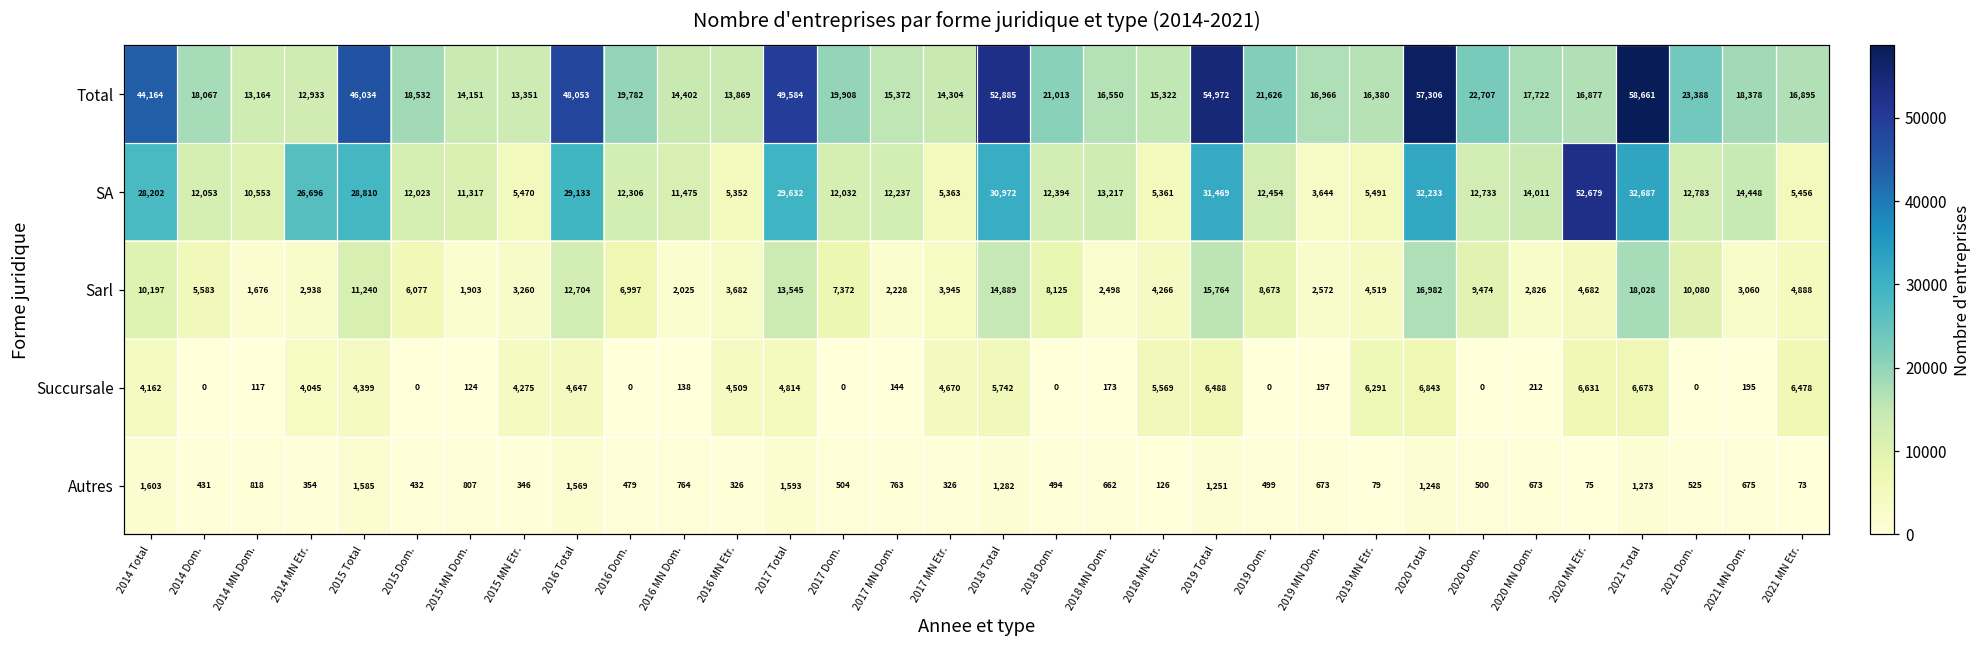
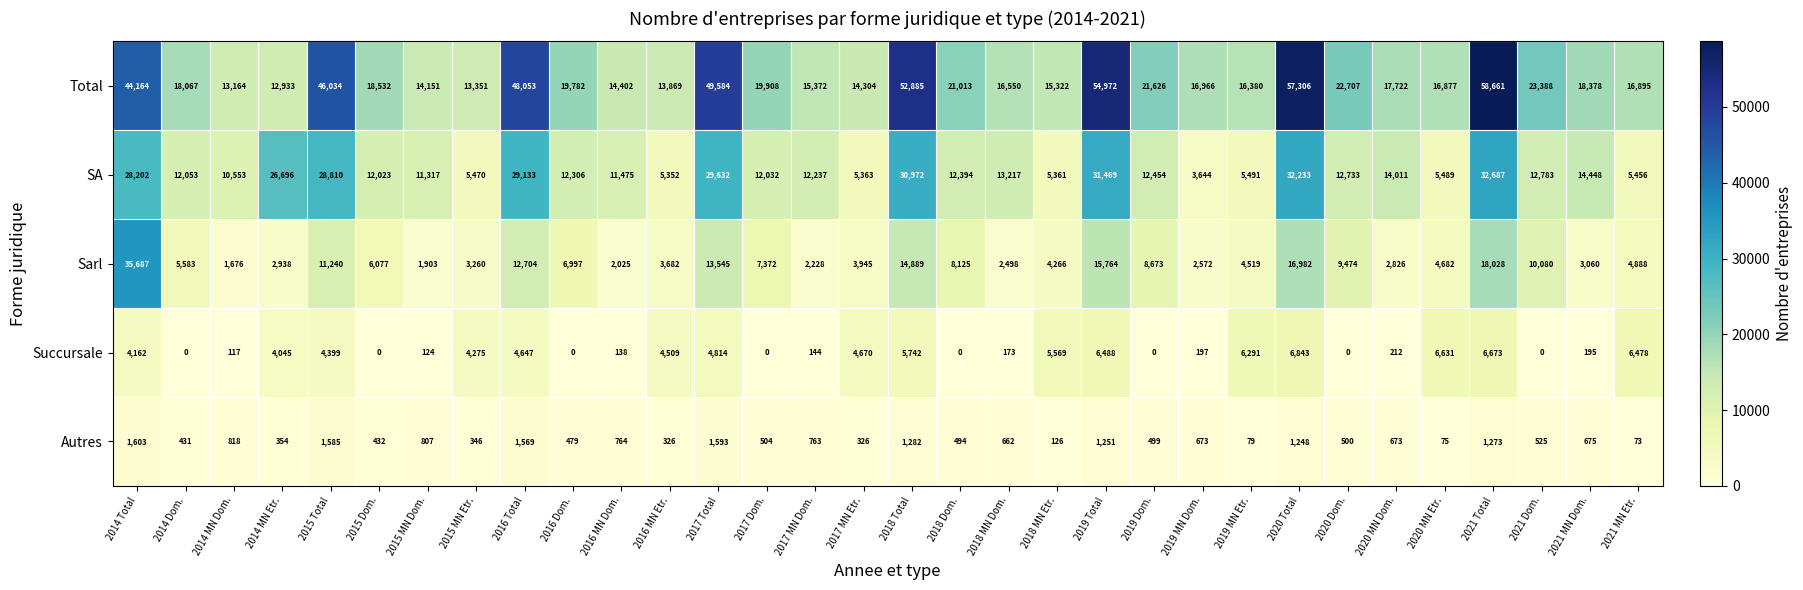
  {
    "Total": {
      "2014 Total": "44,164",
      "2014 Dom.": "18,067",
      "2014 MN Dom.": "13,164",
      "2014 MN Etr.": "12,933",
      "2015 Total": "46,034",
      "2015 Dom.": "18,532",
      "2015 MN Dom.": "14,151",
      "2015 MN Etr.": "13,351",
      "2016 Total": "48,053",
      "2016 Dom.": "19,782",
      "2016 MN Dom.": "14,402",
      "2016 MN Etr.": "13,869",
      "2017 Total": "49,584",
      "2017 Dom.": "19,908",
      "2017 MN Dom.": "15,372",
      "2017 MN Etr.": "14,304",
      "2018 Total": "52,885",
      "2018 Dom.": "21,013",
      "2018 MN Dom.": "16,550",
      "2018 MN Etr.": "15,322",
      "2019 Total": "54,972",
      "2019 Dom.": "21,626",
      "2019 MN Dom.": "16,966",
      "2019 MN Etr.": "16,380",
      "2020 Total": "57,306",
      "2020 Dom.": "22,707",
      "2020 MN Dom.": "17,722",
      "2020 MN Etr.": "16,877",
      "2021 Total": "58,661",
      "2021 Dom.": "23,388",
      "2021 MN Dom.": "18,378",
      "2021 MN Etr.": "16,895"
    },
    "SA": {
      "2014 Total": "28,202",
      "2014 Dom.": "12,053",
      "2014 MN Dom.": "10,553",
      "2014 MN Etr.": "26,696",
      "2015 Total": "28,810",
      "2015 Dom.": "12,023",
      "2015 MN Dom.": "11,317",
      "2015 MN Etr.": "5,470",
      "2016 Total": "29,133",
      "2016 Dom.": "12,306",
      "2016 MN Dom.": "11,475",
      "2016 MN Etr.": "5,352",
      "2017 Total": "29,632",
      "2017 Dom.": "12,032",
      "2017 MN Dom.": "12,237",
      "2017 MN Etr.": "5,363",
      "2018 Total": "30,972",
      "2018 Dom.": "12,394",
      "2018 MN Dom.": "13,217",
      "2018 MN Etr.": "5,361",
      "2019 Total": "31,469",
      "2019 Dom.": "12,454",
      "2019 MN Dom.": "3,644",
      "2019 MN Etr.": "5,491",
      "2020 Total": "32,233",
      "2020 Dom.": "12,733",
      "2020 MN Dom.": "14,011",
-     "2020 MN Etr.": "52,679",
+     "2020 MN Etr.": "5,489",
      "2021 Total": "32,687",
      "2021 Dom.": "12,783",
      "2021 MN Dom.": "14,448",
      "2021 MN Etr.": "5,456"
    },
    "Sarl": {
-     "2014 Total": "10,197",
+     "2014 Total": "35,687",
      "2014 Dom.": "5,583",
      "2014 MN Dom.": "1,676",
      "2014 MN Etr.": "2,938",
      "2015 Total": "11,240",
      "2015 Dom.": "6,077",
      "2015 MN Dom.": "1,903",
      "2015 MN Etr.": "3,260",
      "2016 Total": "12,704",
      "2016 Dom.": "6,997",
      "2016 MN Dom.": "2,025",
      "2016 MN Etr.": "3,682",
      "2017 Total": "13,545",
      "2017 Dom.": "7,372",
      "2017 MN Dom.": "2,228",
      "2017 MN Etr.": "3,945",
      "2018 Total": "14,889",
      "2018 Dom.": "8,125",
      "2018 MN Dom.": "2,498",
      "2018 MN Etr.": "4,266",
      "2019 Total": "15,764",
      "2019 Dom.": "8,673",
      "2019 MN Dom.": "2,572",
      "2019 MN Etr.": "4,519",
      "2020 Total": "16,982",
      "2020 Dom.": "9,474",
      "2020 MN Dom.": "2,826",
      "2020 MN Etr.": "4,682",
      "2021 Total": "18,028",
      "2021 Dom.": "10,080",
      "2021 MN Dom.": "3,060",
      "2021 MN Etr.": "4,888"
    },
    "Succursale": {
      "2014 Total": "4,162",
      "2014 Dom.": "0",
      "2014 MN Dom.": "117",
      "2014 MN Etr.": "4,045",
      "2015 Total": "4,399",
      "2015 Dom.": "0",
      "2015 MN Dom.": "124",
      "2015 MN Etr.": "4,275",
      "2016 Total": "4,647",
      "2016 Dom.": "0",
      "2016 MN Dom.": "138",
      "2016 MN Etr.": "4,509",
      "2017 Total": "4,814",
      "2017 Dom.": "0",
      "2017 MN Dom.": "144",
      "2017 MN Etr.": "4,670",
      "2018 Total": "5,742",
      "2018 Dom.": "0",
      "2018 MN Dom.": "173",
      "2018 MN Etr.": "5,569",
      "2019 Total": "6,488",
      "2019 Dom.": "0",
      "2019 MN Dom.": "197",
      "2019 MN Etr.": "6,291",
      "2020 Total": "6,843",
      "2020 Dom.": "0",
      "2020 MN Dom.": "212",
      "2020 MN Etr.": "6,631",
      "2021 Total": "6,673",
      "2021 Dom.": "0",
      "2021 MN Dom.": "195",
      "2021 MN Etr.": "6,478"
    },
    "Autres": {
      "2014 Total": "1,603",
      "2014 Dom.": "431",
      "2014 MN Dom.": "818",
      "2014 MN Etr.": "354",
      "2015 Total": "1,585",
      "2015 Dom.": "432",
      "2015 MN Dom.": "807",
      "2015 MN Etr.": "346",
      "2016 Total": "1,569",
      "2016 Dom.": "479",
      "2016 MN Dom.": "764",
      "2016 MN Etr.": "326",
      "2017 Total": "1,593",
      "2017 Dom.": "504",
      "2017 MN Dom.": "763",
      "2017 MN Etr.": "326",
      "2018 Total": "1,282",
      "2018 Dom.": "494",
      "2018 MN Dom.": "662",
      "2018 MN Etr.": "126",
      "2019 Total": "1,251",
      "2019 Dom.": "499",
      "2019 MN Dom.": "673",
      "2019 MN Etr.": "79",
      "2020 Total": "1,248",
      "2020 Dom.": "500",
      "2020 MN Dom.": "673",
      "2020 MN Etr.": "75",
      "2021 Total": "1,273",
      "2021 Dom.": "525",
      "2021 MN Dom.": "675",
      "2021 MN Etr.": "73"
    }
  }
